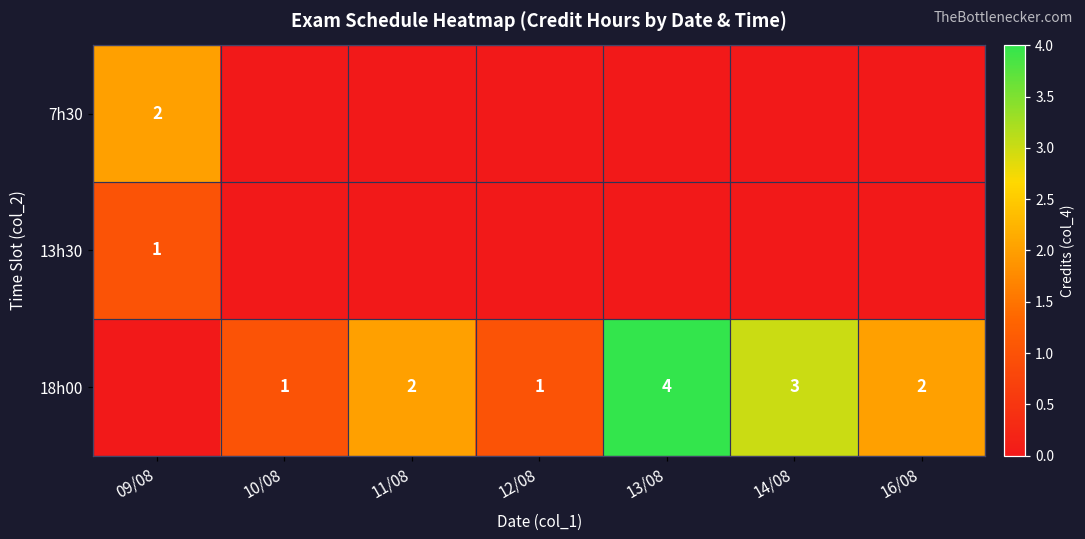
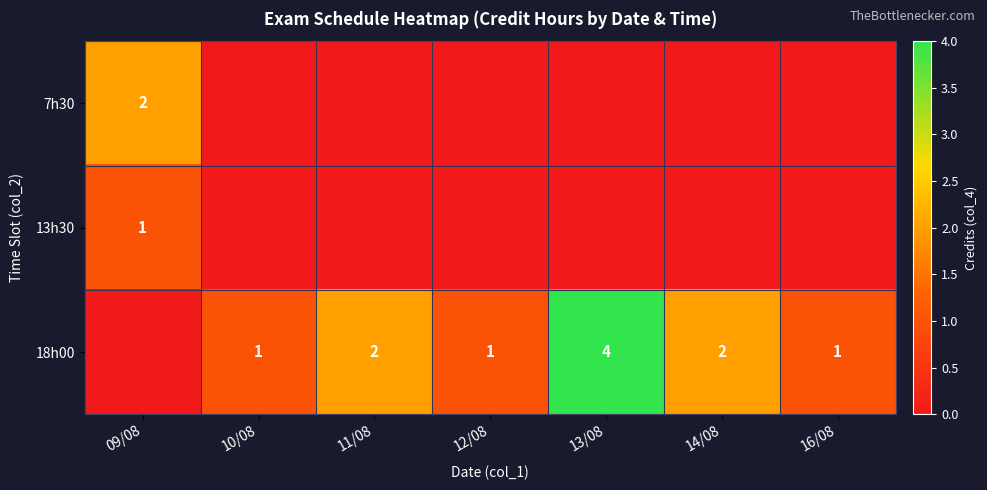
  {
    "7h30": {
      "09/08": 2
    },
    "13h30": {
      "09/08": 1
    },
    "18h00": {
      "10/08": 1,
      "11/08": 2,
      "12/08": 1,
      "13/08": 4,
-     "14/08": 3,
-     "16/08": 2
+     "14/08": 2,
+     "16/08": 1
    }
  }
